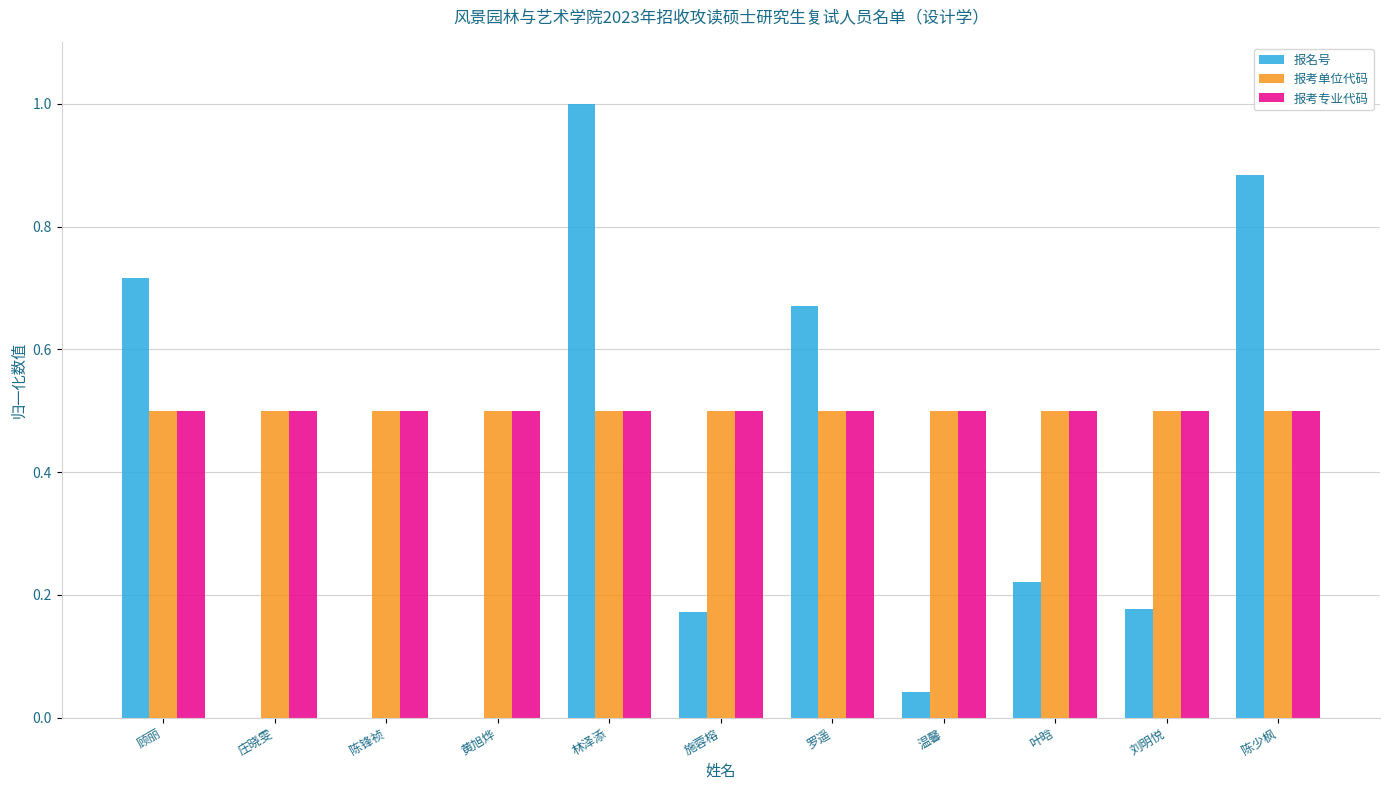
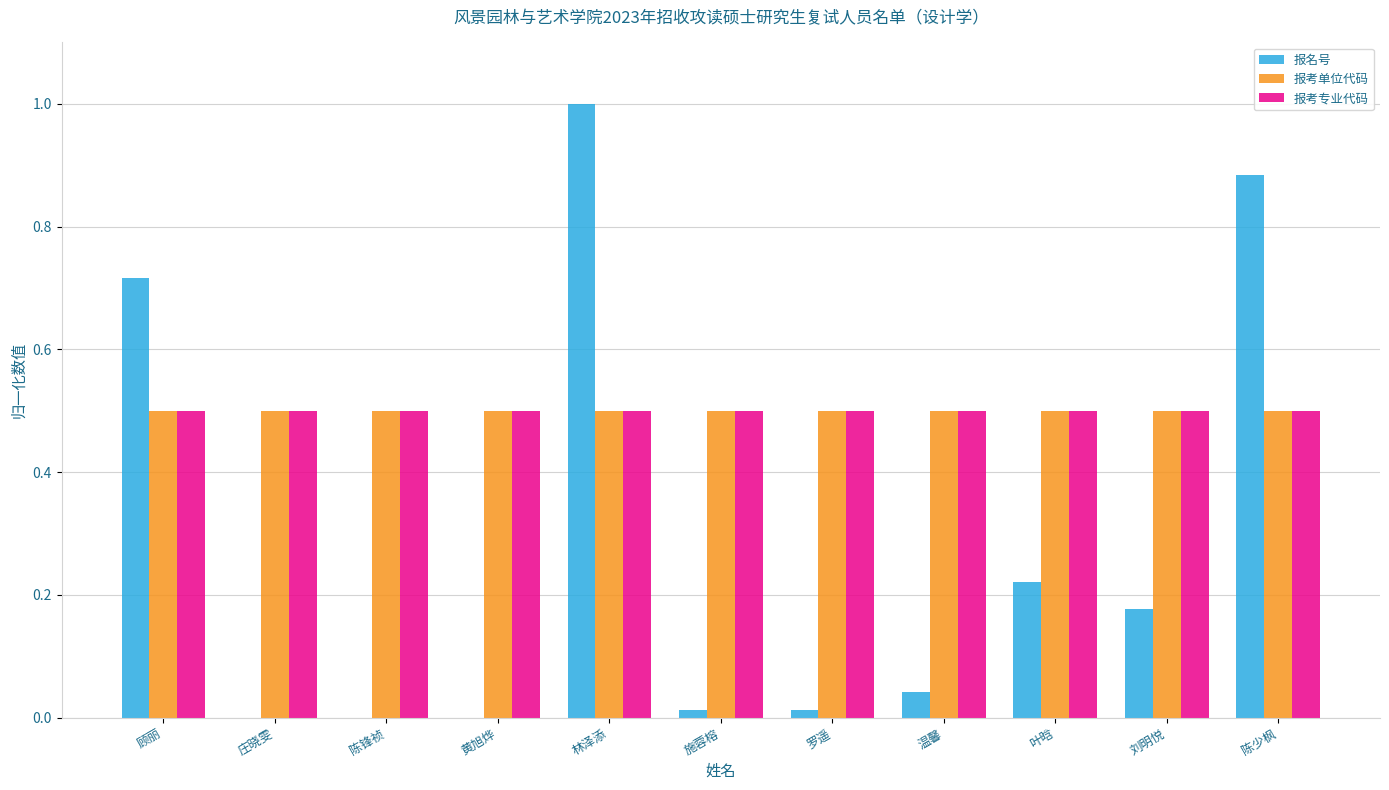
  {
    "报名号": {
      "顾丽": 0.72,
      "庄晓雯": 0.00,
      "林泽添": 1.00,
-     "施蓉榕": 0.17,
-     "罗遥": 0.67,
+     "施蓉榕": 0.01,
+     "罗遥": 0.01,
      "温馨": 0.04,
      "叶晗": 0.22,
      "刘明悦": 0.18,
      "陈少枫": 0.88
    },
    "报考单位代码": {
      "顾丽": 0.50,
      "庄晓雯": 0.50,
      "陈锋祯": 0.50,
      "黄旭烨": 0.50,
      "林泽添": 0.50,
      "施蓉榕": 0.50,
      "罗遥": 0.50,
      "温馨": 0.50,
      "叶晗": 0.50,
      "刘明悦": 0.50,
      "陈少枫": 0.50
    },
    "报考专业代码": {
      "顾丽": 0.50,
      "庄晓雯": 0.50,
      "陈锋祯": 0.50,
      "黄旭烨": 0.50,
      "林泽添": 0.50,
      "施蓉榕": 0.50,
      "罗遥": 0.50,
      "温馨": 0.50,
      "叶晗": 0.50,
      "刘明悦": 0.50,
      "陈少枫": 0.50
    }
  }
